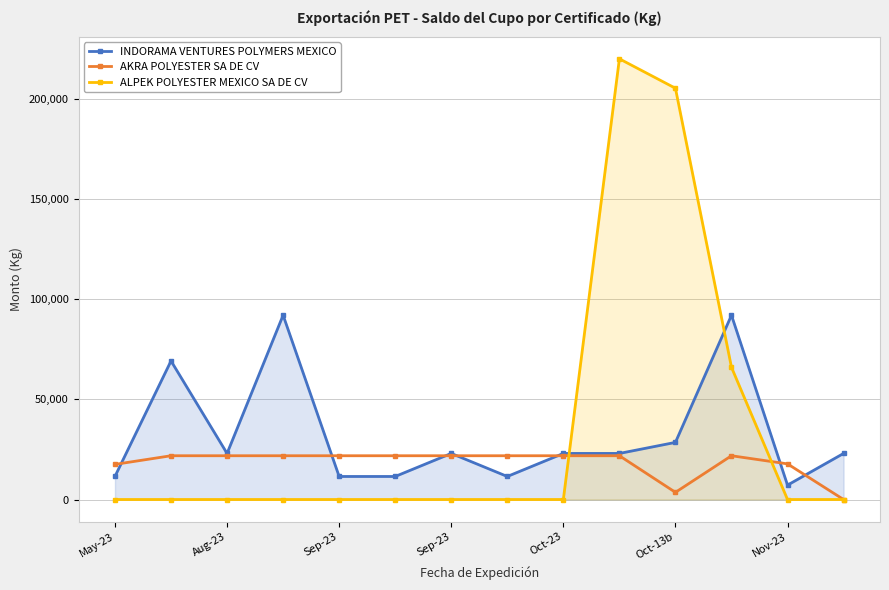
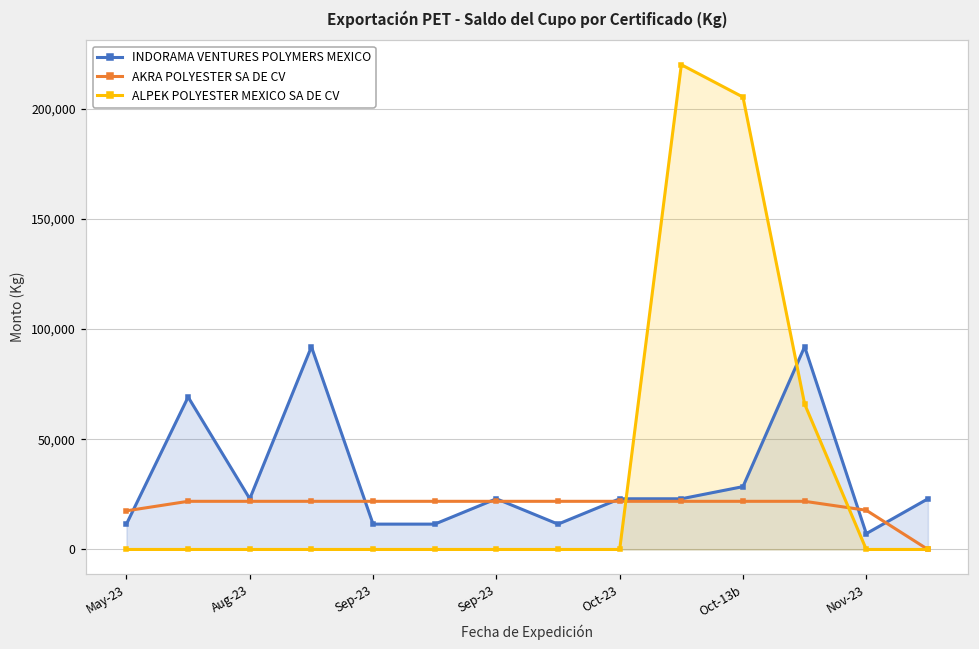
  {
    "INDORAMA VENTURES POLYMERS MEXICO": {
      "May-23": "12,000",
      "Oct-13b": "29,000",
      "Nov-23": "7,000"
    },
    "AKRA POLYESTER SA DE CV": {
      "May-23": "18,000",
-     "Oct-13b": "4,000",
+     "Oct-13b": "22,000",
      "Nov-23": "18,000"
    },
    "ALPEK POLYESTER MEXICO SA DE CV": {
      "May-23": "0",
      "Aug-23": "0",
      "Oct-23": "0",
      "Oct-13b": "205,000",
      "Nov-23": "0"
    }
  }
